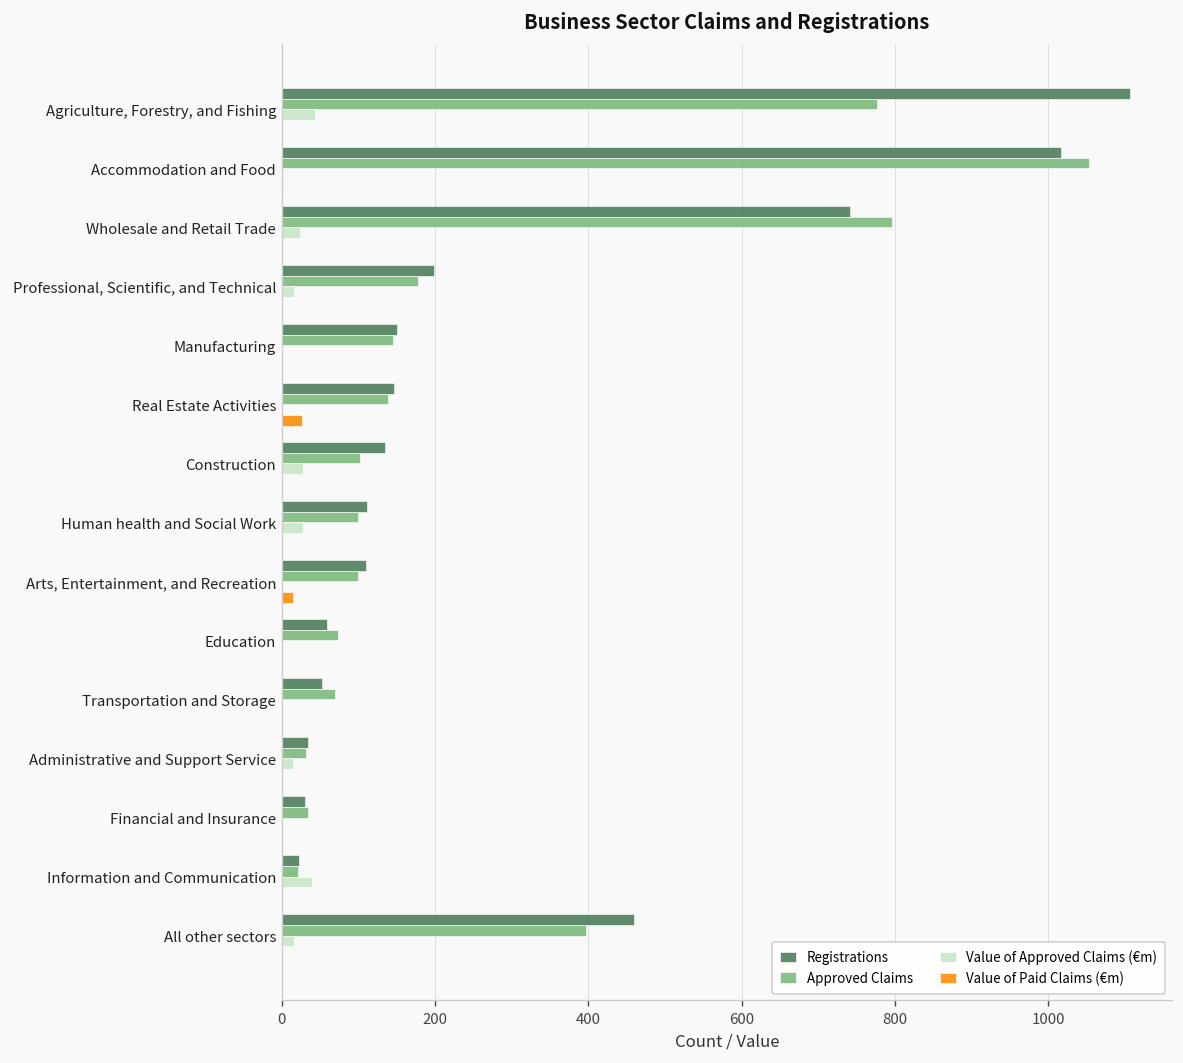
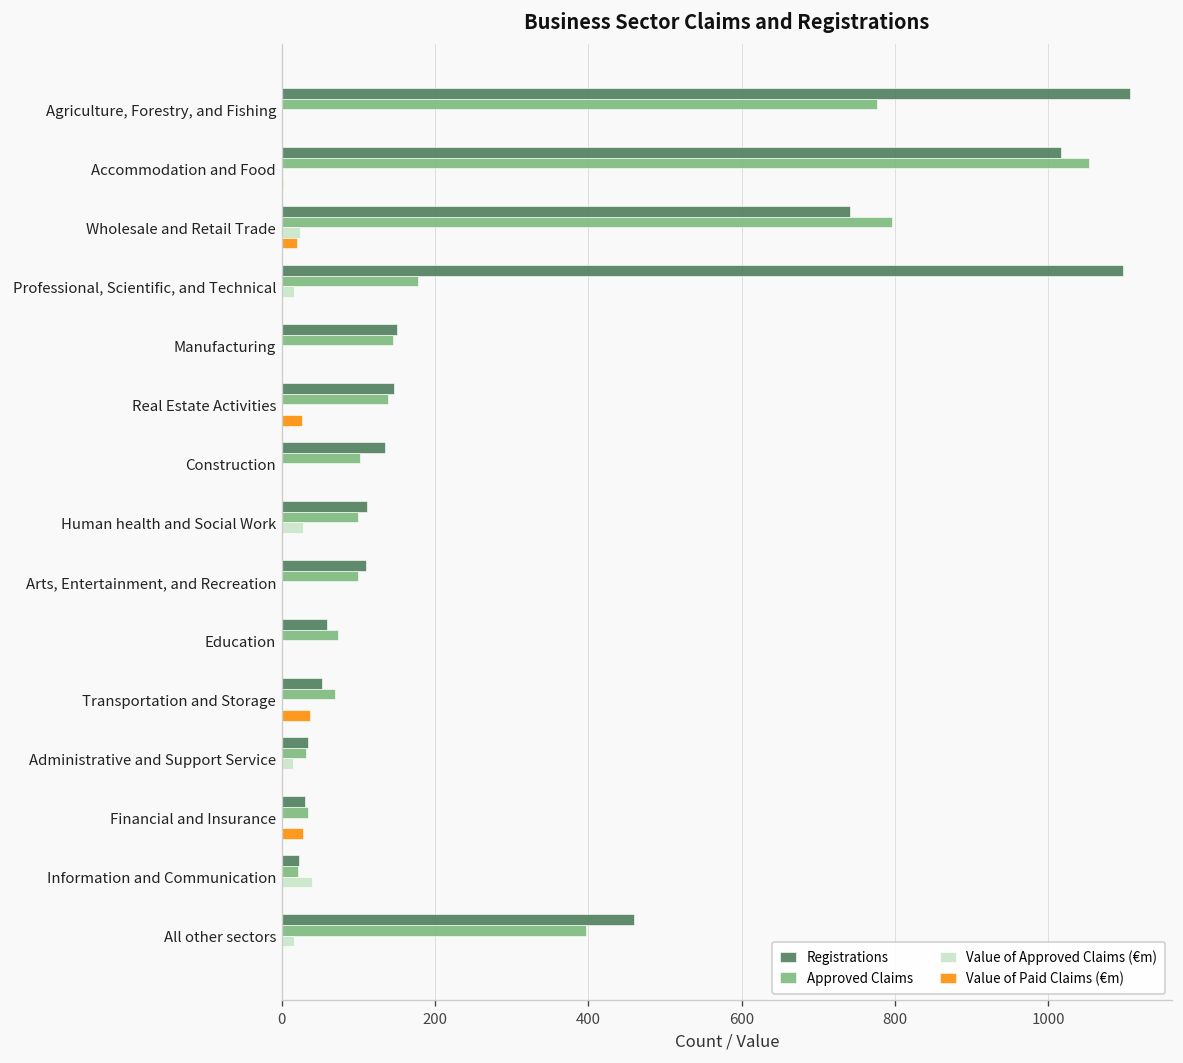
  {
    "Registrations": {
      "Agriculture, Forestry, and Fishing": 1110,
      "Accommodation and Food": 1020,
      "Wholesale and Retail Trade": 740,
-     "Professional, Scientific, and Technical": 200,
+     "Professional, Scientific, and Technical": 1100,
      "Manufacturing": 150,
      "Real Estate Activities": 150,
      "Construction": 130,
      "Human health and Social Work": 110,
      "Arts, Entertainment, and Recreation": 110,
      "Education": 60,
      "Transportation and Storage": 50,
      "Administrative and Support Service": 30,
      "Financial and Insurance": 30,
      "Information and Communication": 20,
      "All other sectors": 460
    },
    "Approved Claims": {
      "Agriculture, Forestry, and Fishing": 780,
      "Accommodation and Food": 1050,
      "Wholesale and Retail Trade": 800,
      "Professional, Scientific, and Technical": 180,
      "Manufacturing": 150,
      "Real Estate Activities": 140,
      "Construction": 100,
      "Human health and Social Work": 100,
      "Arts, Entertainment, and Recreation": 100,
      "Education": 70,
      "Transportation and Storage": 70,
      "Administrative and Support Service": 30,
      "Financial and Insurance": 30,
      "Information and Communication": 20,
      "All other sectors": 400
    },
    "Value of Approved Claims (€m)": {
-     "Agriculture, Forestry, and Fishing": 40,
+     "Agriculture, Forestry, and Fishing": 0,
      "Wholesale and Retail Trade": 20,
      "Professional, Scientific, and Technical": 20,
-     "Construction": 30,
+     "Construction": 0,
      "Human health and Social Work": 30,
      "Administrative and Support Service": 10,
      "Information and Communication": 40,
      "All other sectors": 20
    },
    "Value of Paid Claims (€m)": {
-     "Wholesale and Retail Trade": 0,
+     "Wholesale and Retail Trade": 20,
      "Real Estate Activities": 30,
-     "Arts, Entertainment, and Recreation": 10,
-     "Transportation and Storage": 0,
-     "Financial and Insurance": 0
+     "Arts, Entertainment, and Recreation": 0,
+     "Transportation and Storage": 40,
+     "Financial and Insurance": 30
    }
  }
